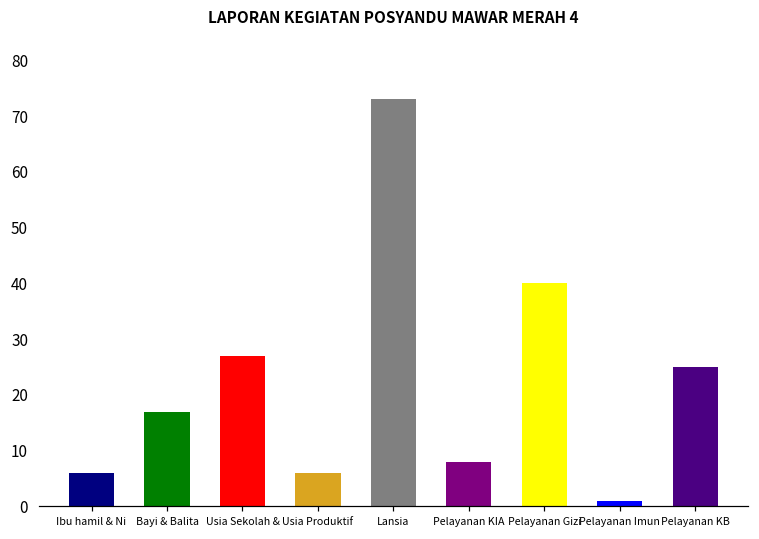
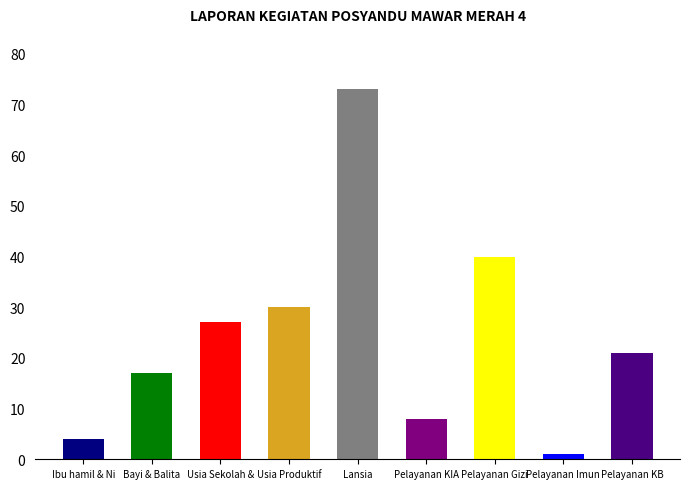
  {
-   "Ibu hamil & Ni": 6,
+   "Ibu hamil & Ni": 4,
    "Bayi & Balita": 17,
    "Usia Sekolah &": 27,
-   "Usia Produktif": 6,
+   "Usia Produktif": 30,
    "Lansia": 73,
    "Pelayanan KIA": 8,
    "Pelayanan Gizi": 40,
    "Pelayanan Imun": 1,
-   "Pelayanan KB": 25
+   "Pelayanan KB": 21
  }
